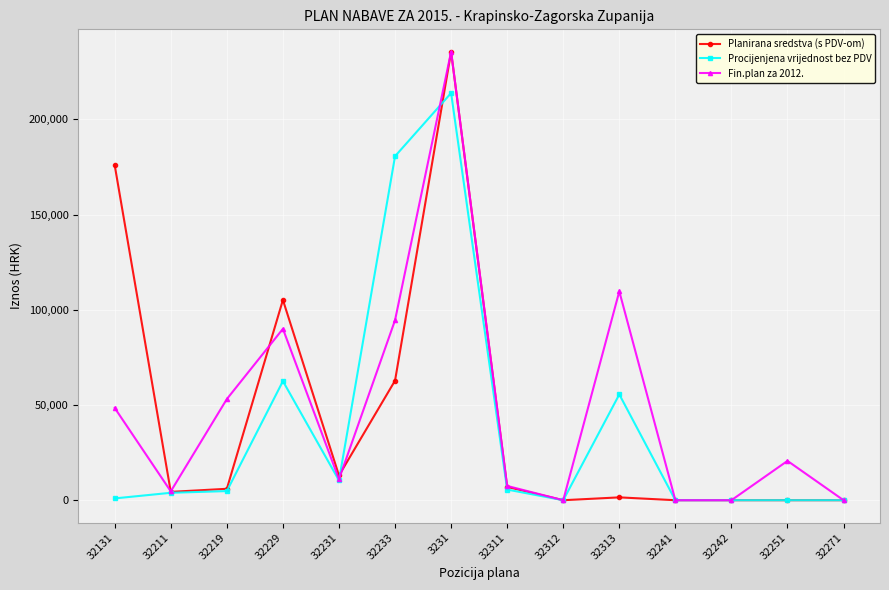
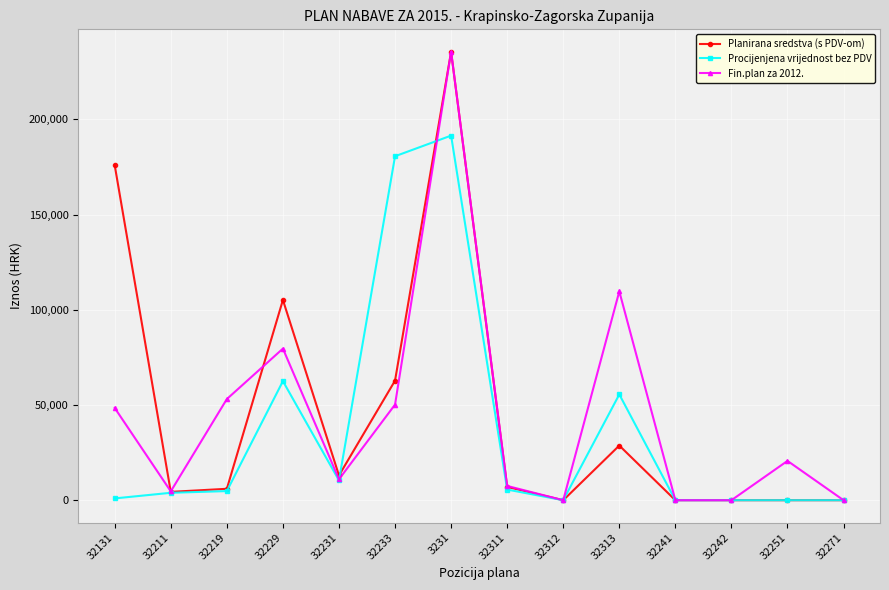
  {
    "Planirana sredstva (s PDV-om)": {
      "32131": "176,000",
      "32229": "105,000",
      "32231": "13,000",
      "32233": "63,000",
-     "32313": "2,000"
+     "32313": "29,000"
    },
    "Procijenjena vrijednost bez PDV": {
      "32131": "1,000",
      "32229": "63,000",
      "32233": "181,000",
-     "3231": "214,000",
+     "3231": "191,000",
      "32311": "6,000",
      "32313": "56,000"
    },
    "Fin.plan za 2012.": {
      "32131": "48,000",
      "32219": "53,000",
-     "32229": "90,000",
-     "32233": "95,000",
+     "32229": "80,000",
+     "32233": "50,000",
      "32313": "110,000",
      "32251": "21,000"
    }
  }
